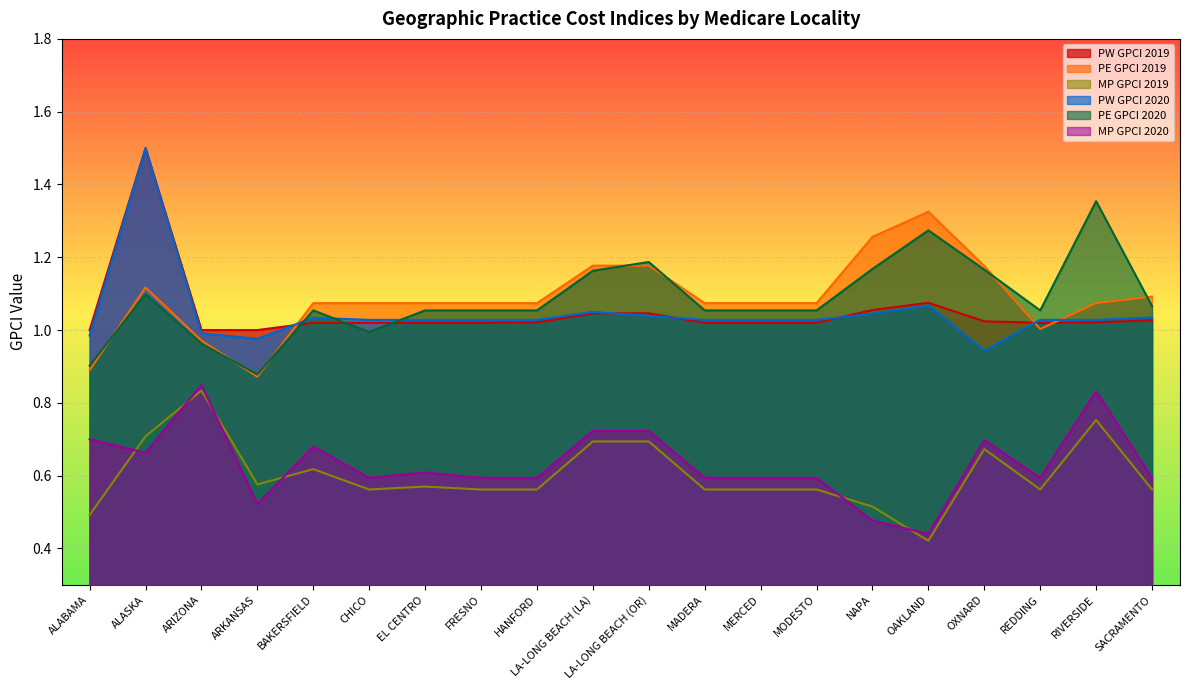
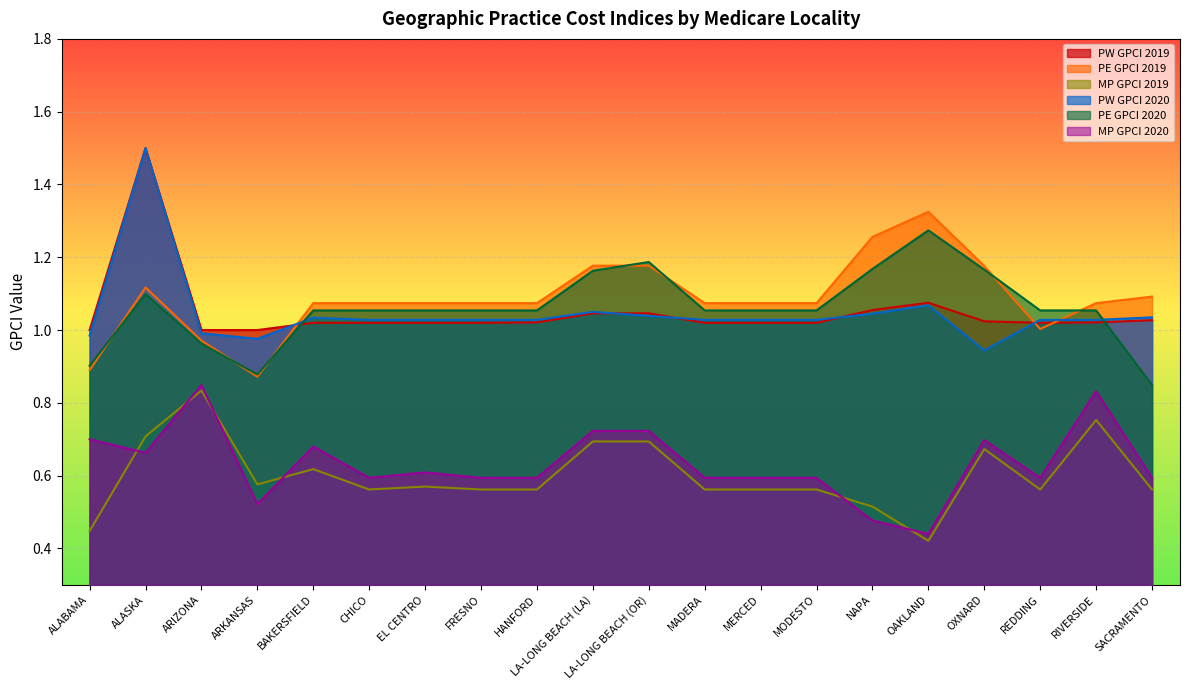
  {
    "PW GPCI 2019": {
      "ALABAMA": 1.00,
      "ARIZONA": 1.00,
      "ARKANSAS": 1.00,
      "BAKERSFIELD": 1.02,
      "CHICO": 1.02,
      "EL CENTRO": 1.02,
      "FRESNO": 1.02,
      "LA-LONG BEACH (OR)": 1.05,
      "MADERA": 1.02,
      "MERCED": 1.02,
      "MODESTO": 1.02,
      "NAPA": 1.06,
      "OXNARD": 1.02,
      "REDDING": 1.02,
      "SACRAMENTO": 1.03
    },
    "PE GPCI 2019": {
      "ALABAMA": 0.89,
      "ALASKA": 1.12,
      "ARIZONA": 0.97,
      "BAKERSFIELD": 1.07,
      "CHICO": 1.07,
      "EL CENTRO": 1.07,
      "FRESNO": 1.07,
      "HANFORD": 1.07,
      "LA-LONG BEACH (LA)": 1.18,
      "LA-LONG BEACH (OR)": 1.18,
      "MADERA": 1.07,
      "MERCED": 1.07,
      "MODESTO": 1.07,
      "NAPA": 1.26,
      "OAKLAND": 1.33,
      "OXNARD": 1.18,
      "REDDING": 1.00,
      "RIVERSIDE": 1.07,
      "SACRAMENTO": 1.09
    },
    "MP GPCI 2019": {
-     "ALABAMA": 0.49,
+     "ALABAMA": 0.45,
      "ALASKA": 0.71,
      "ARIZONA": 0.83,
      "ARKANSAS": 0.58,
      "BAKERSFIELD": 0.62,
      "CHICO": 0.56,
      "EL CENTRO": 0.57,
      "FRESNO": 0.56,
      "HANFORD": 0.56,
      "LA-LONG BEACH (LA)": 0.69,
      "LA-LONG BEACH (OR)": 0.69,
      "MADERA": 0.56,
      "MERCED": 0.56,
      "MODESTO": 0.56,
      "NAPA": 0.52,
      "OAKLAND": 0.42,
      "OXNARD": 0.67,
      "REDDING": 0.56,
      "RIVERSIDE": 0.75,
      "SACRAMENTO": 0.56
    },
    "PW GPCI 2020": {
      "ALABAMA": 0.99,
      "ARIZONA": 0.99,
      "ARKANSAS": 0.98,
      "BAKERSFIELD": 1.03,
      "CHICO": 1.03,
      "EL CENTRO": 1.03,
      "FRESNO": 1.03,
      "LA-LONG BEACH (OR)": 1.04,
      "MADERA": 1.03,
      "MERCED": 1.03,
      "MODESTO": 1.03,
      "NAPA": 1.05,
      "OXNARD": 0.94,
      "REDDING": 1.03,
      "SACRAMENTO": 1.04
    },
    "PE GPCI 2020": {
      "ALABAMA": 0.90,
      "ALASKA": 1.10,
      "ARIZONA": 0.96,
      "BAKERSFIELD": 1.05,
-     "CHICO": 1.00,
+     "CHICO": 1.05,
      "EL CENTRO": 1.05,
      "FRESNO": 1.05,
      "HANFORD": 1.05,
      "LA-LONG BEACH (LA)": 1.16,
      "LA-LONG BEACH (OR)": 1.19,
      "MADERA": 1.05,
      "MERCED": 1.05,
      "MODESTO": 1.05,
      "NAPA": 1.17,
      "OAKLAND": 1.27,
      "OXNARD": 1.17,
      "REDDING": 1.05,
-     "RIVERSIDE": 1.35,
-     "SACRAMENTO": 1.07
+     "RIVERSIDE": 1.05,
+     "SACRAMENTO": 0.85
    },
    "MP GPCI 2020": {
      "ALABAMA": 0.70,
      "ALASKA": 0.66,
      "ARIZONA": 0.85,
      "ARKANSAS": 0.52,
      "BAKERSFIELD": 0.68,
      "CHICO": 0.59,
      "EL CENTRO": 0.61,
      "FRESNO": 0.59,
      "HANFORD": 0.59,
      "LA-LONG BEACH (LA)": 0.72,
      "LA-LONG BEACH (OR)": 0.72,
      "MADERA": 0.59,
      "MERCED": 0.59,
      "MODESTO": 0.59,
      "NAPA": 0.48,
      "OAKLAND": 0.44,
      "OXNARD": 0.70,
      "REDDING": 0.59,
      "RIVERSIDE": 0.83,
      "SACRAMENTO": 0.59
    }
  }
